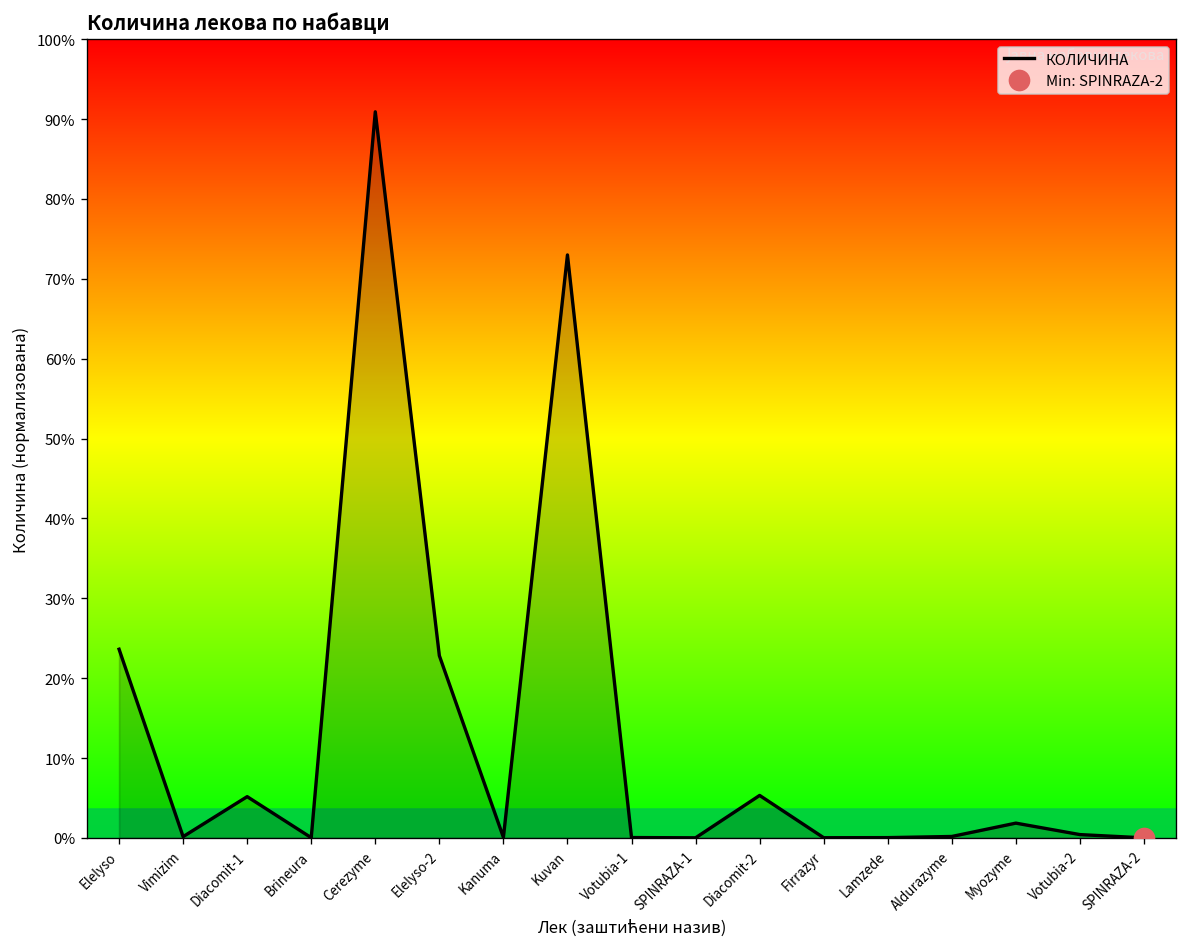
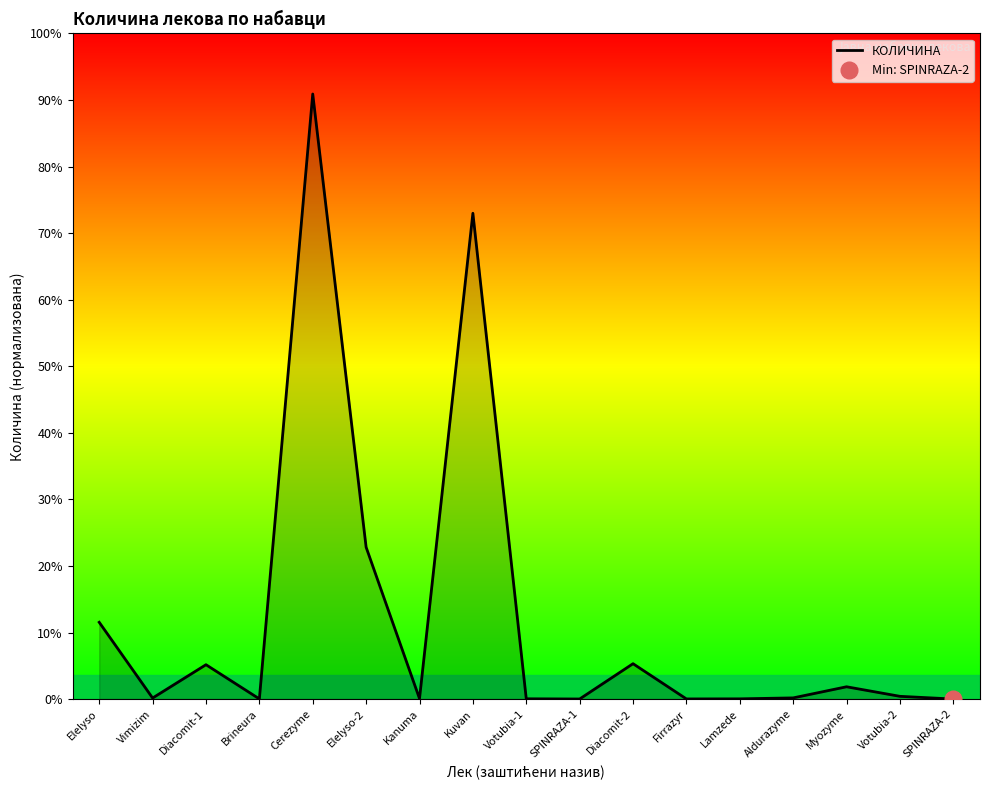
  {
    "КОЛИЧИНА": {
-     "Elelyso": "24%",
+     "Elelyso": "12%",
      "Diacomit-1": "5%",
      "Cerezyme": "91%",
      "Elelyso-2": "23%",
      "Kuvan": "73%",
      "Diacomit-2": "5%"
    }
  }
